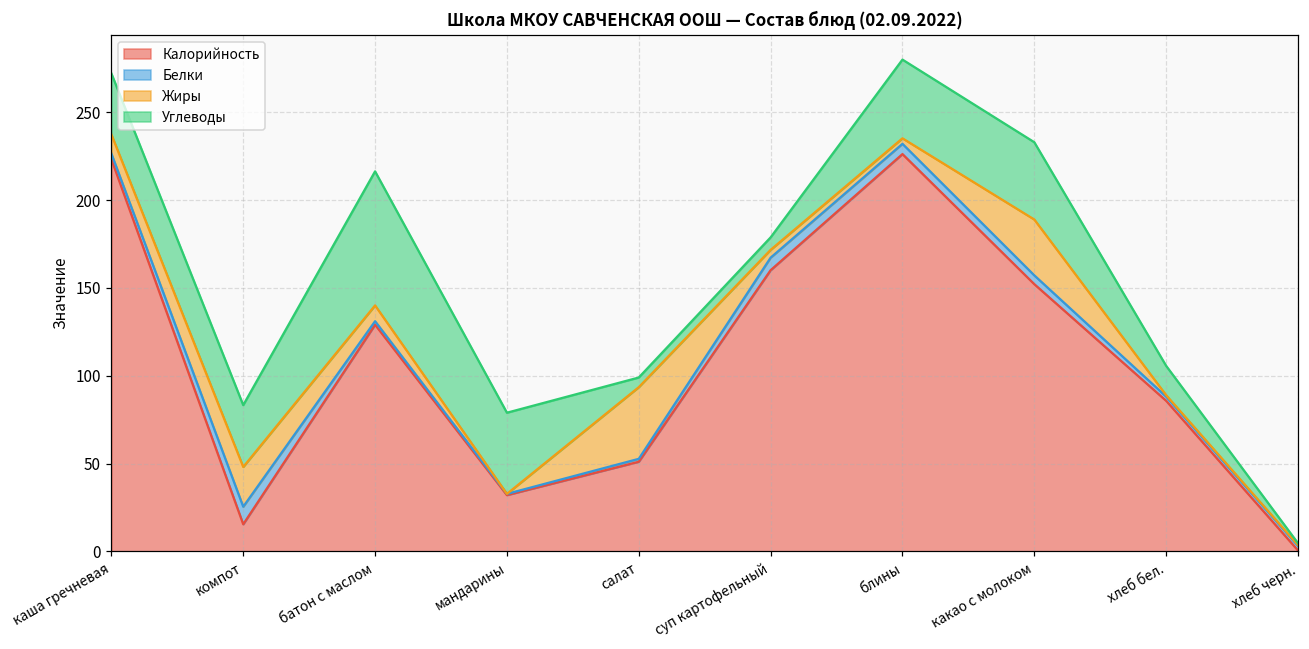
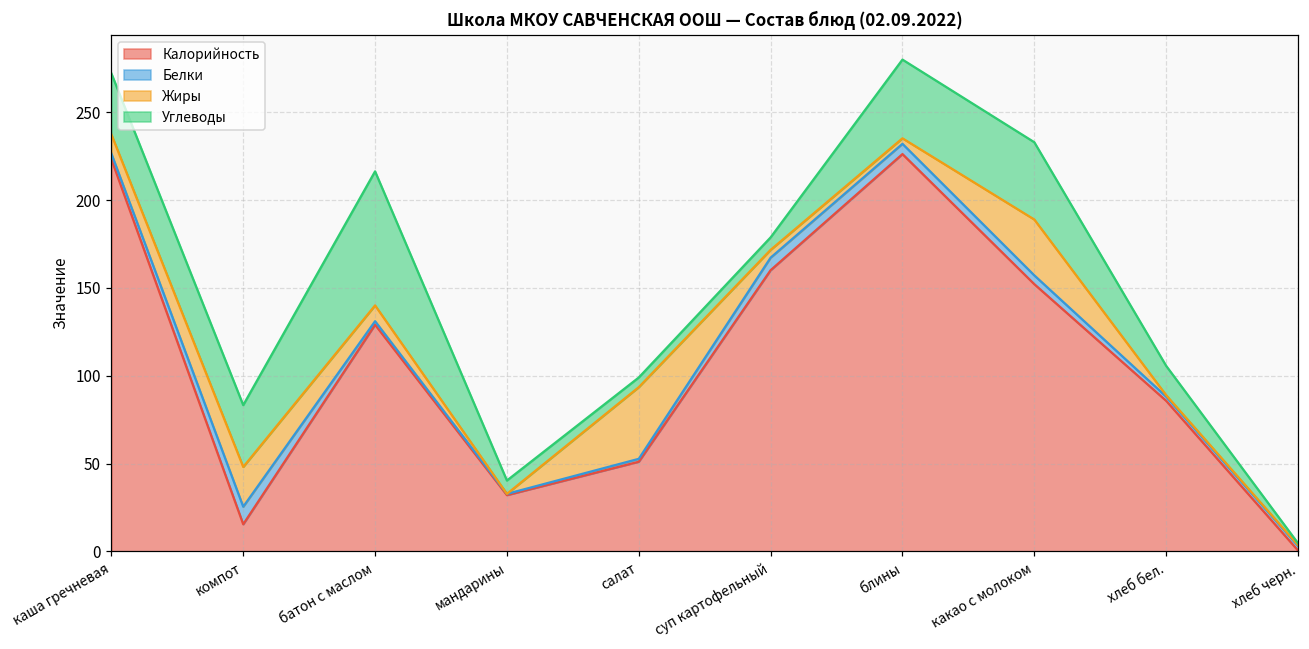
  {
    "Калорийность": {
      "каша гречневая": 223,
      "компот": 15,
      "батон с маслом": 129,
      "салат": 51,
      "суп картофельный": 160,
      "блины": 226,
      "какао с молоком": 152,
      "хлеб бел.": 86,
      "хлеб черн.": 0
    },
    "Белки": {
      "каша гречневая": 3,
      "компот": 10,
      "батон с маслом": 2,
      "салат": 2,
      "суп картофельный": 7,
      "блины": 6,
      "какао с молоком": 5
    },
    "Жиры": {
      "каша гречневая": 11,
      "компот": 23,
      "батон с маслом": 9,
      "салат": 41,
      "суп картофельный": 4,
      "блины": 3,
      "какао с молоком": 32
    },
    "Углеводы": {
      "каша гречневая": 35,
      "компот": 35,
      "батон с маслом": 76,
-     "мандарины": 46,
+     "мандарины": 8,
      "салат": 6,
      "суп картофельный": 7,
      "блины": 45,
      "какао с молоком": 44,
      "хлеб бел.": 17
    }
  }
